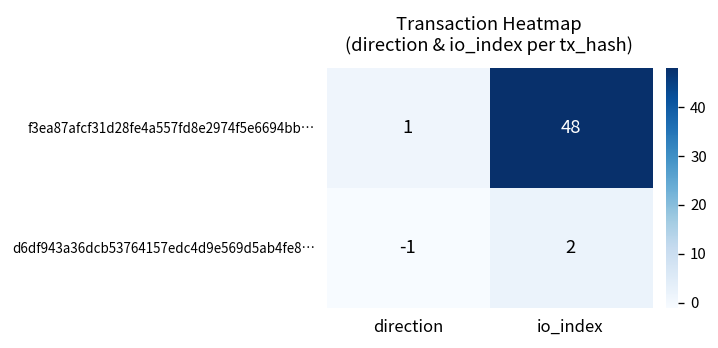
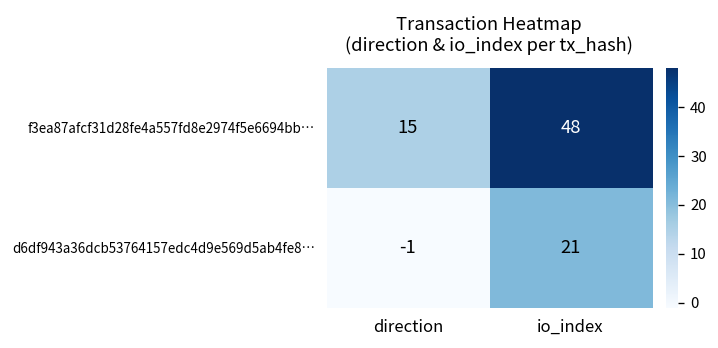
  {
    "f3ea87afcf31d28fe4a557fd8e2974f5e6694bb…": {
-     "direction": 1,
+     "direction": 15,
      "io_index": 48
    },
    "d6df943a36dcb53764157edc4d9e569d5ab4fe8…": {
      "direction": -1,
-     "io_index": 2
+     "io_index": 21
    }
  }
